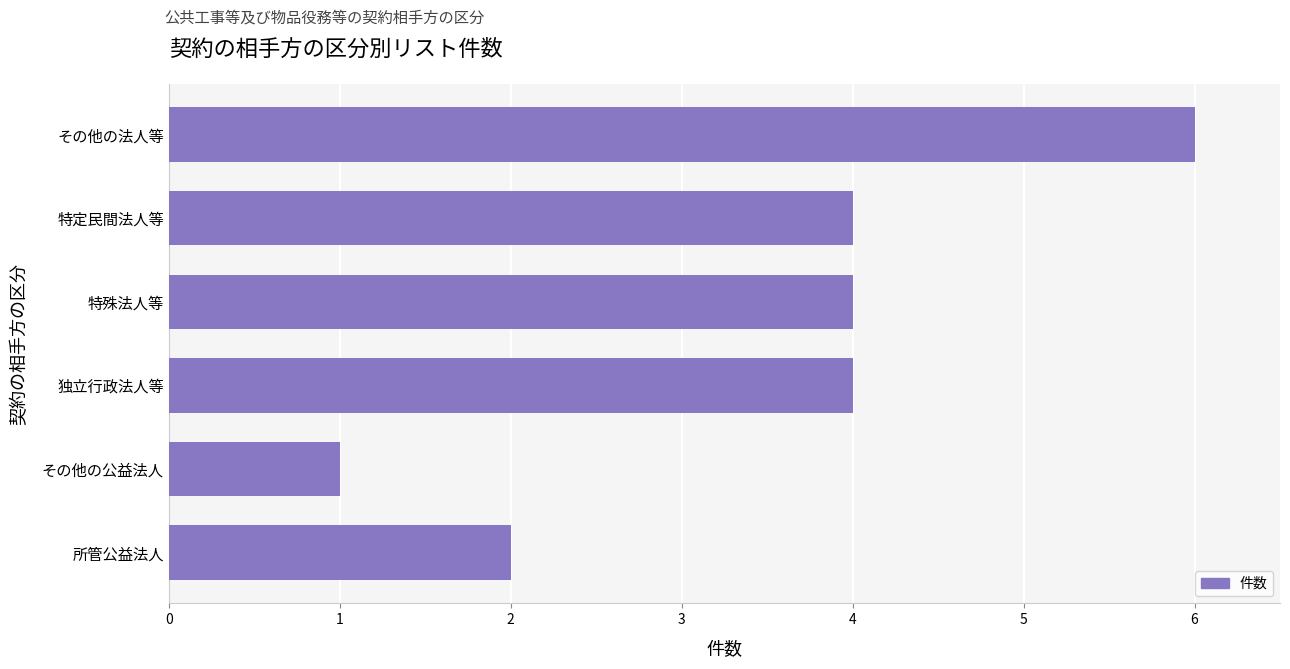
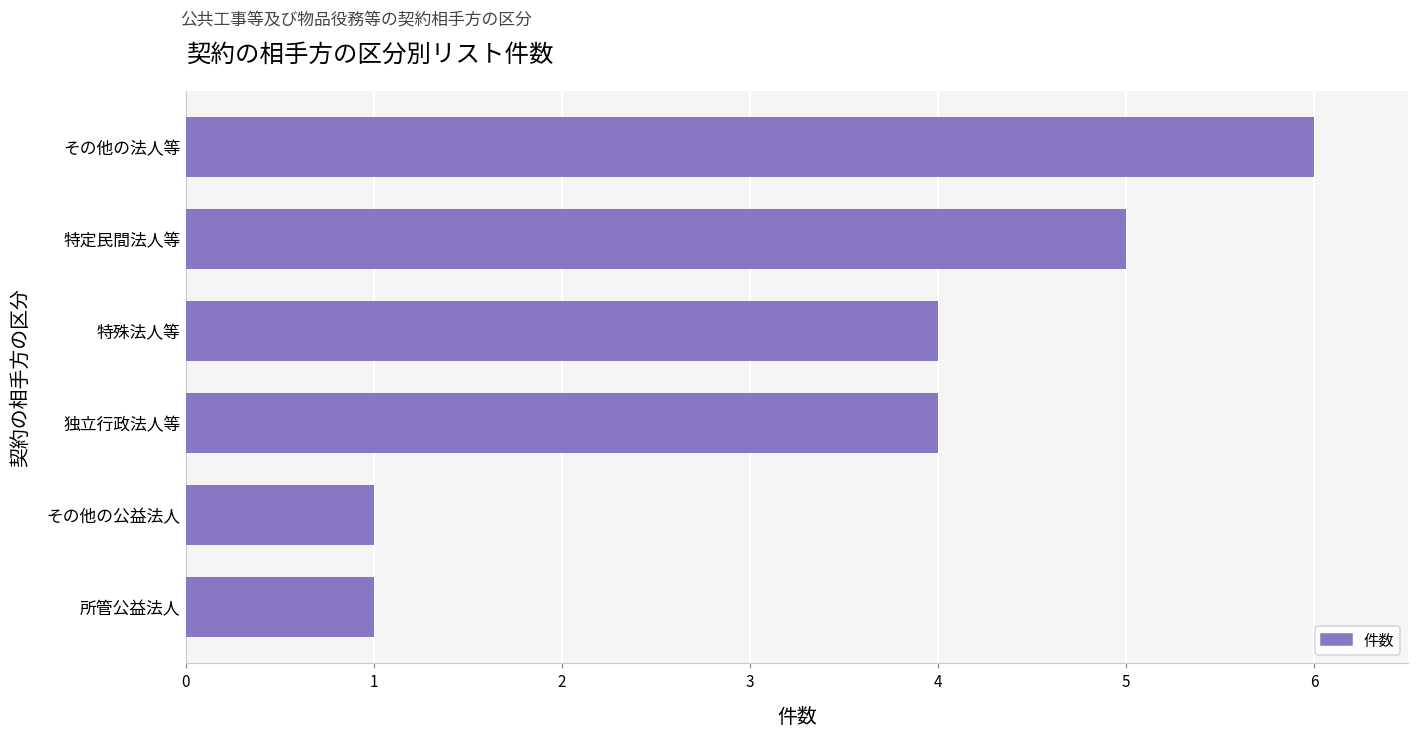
  {
    "その他の法人等": 6,
-   "特定民間法人等": 4,
+   "特定民間法人等": 5,
    "特殊法人等": 4,
    "独立行政法人等": 4,
    "その他の公益法人": 1,
-   "所管公益法人": 2
+   "所管公益法人": 1
  }
